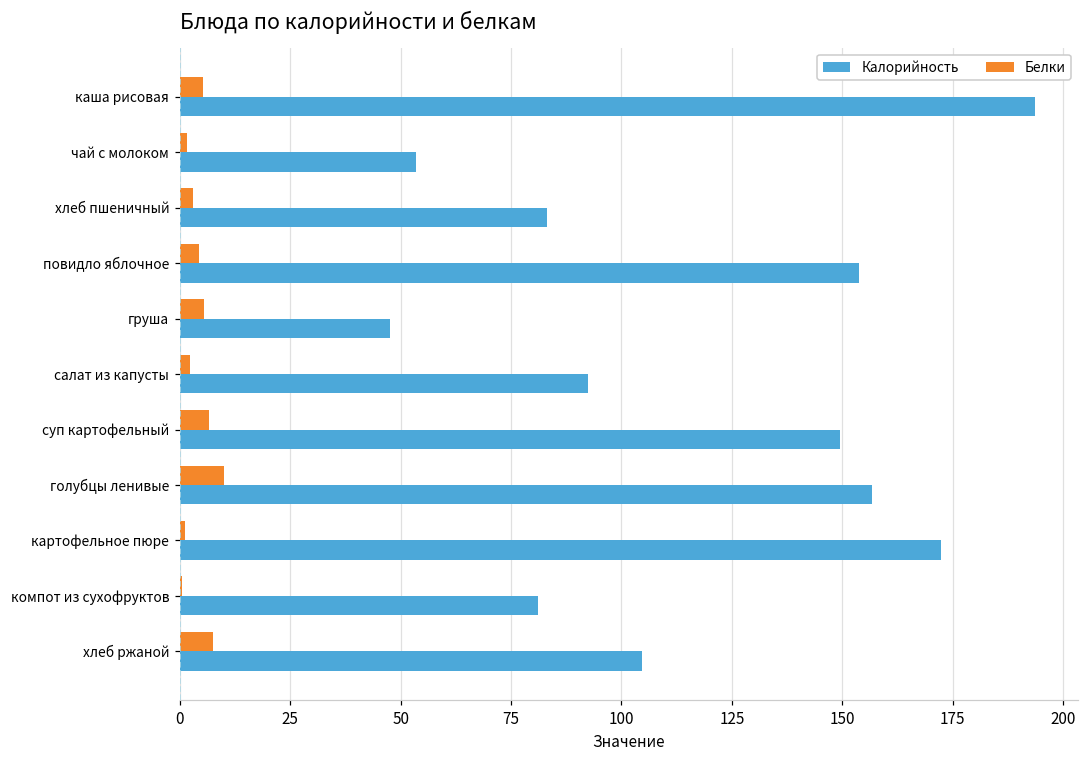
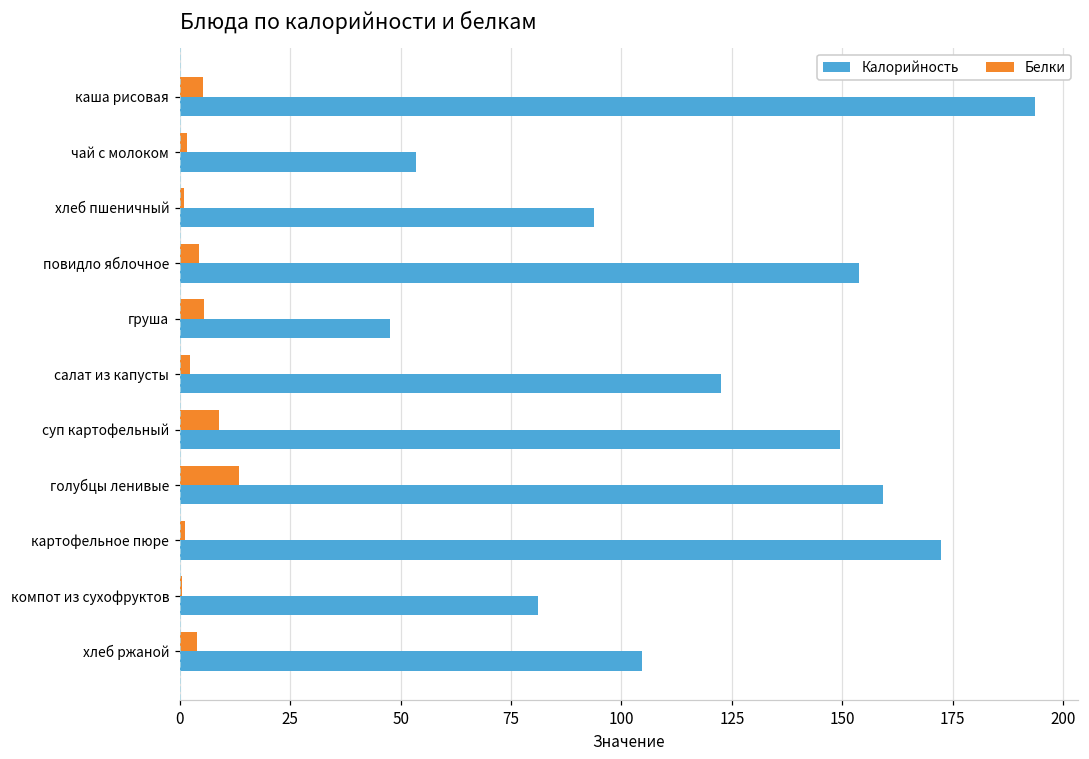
  {
    "Калорийность": {
      "каша рисовая": 194,
      "чай с молоком": 54,
-     "хлеб пшеничный": 83,
+     "хлеб пшеничный": 94,
      "повидло яблочное": 154,
      "груша": 48,
-     "салат из капусты": 92,
+     "салат из капусты": 123,
      "суп картофельный": 150,
-     "голубцы ленивые": 157,
+     "голубцы ленивые": 159,
      "картофельное пюре": 172,
      "компот из сухофруктов": 81,
      "хлеб ржаной": 105
    },
    "Белки": {
      "каша рисовая": 5,
      "чай с молоком": 2,
-     "хлеб пшеничный": 3,
+     "хлеб пшеничный": 1,
      "повидло яблочное": 4,
      "груша": 6,
      "салат из капусты": 2,
-     "суп картофельный": 7,
-     "голубцы ленивые": 10,
+     "суп картофельный": 9,
+     "голубцы ленивые": 13,
      "картофельное пюре": 1,
-     "хлеб ржаной": 8
+     "хлеб ржаной": 4
    }
  }
